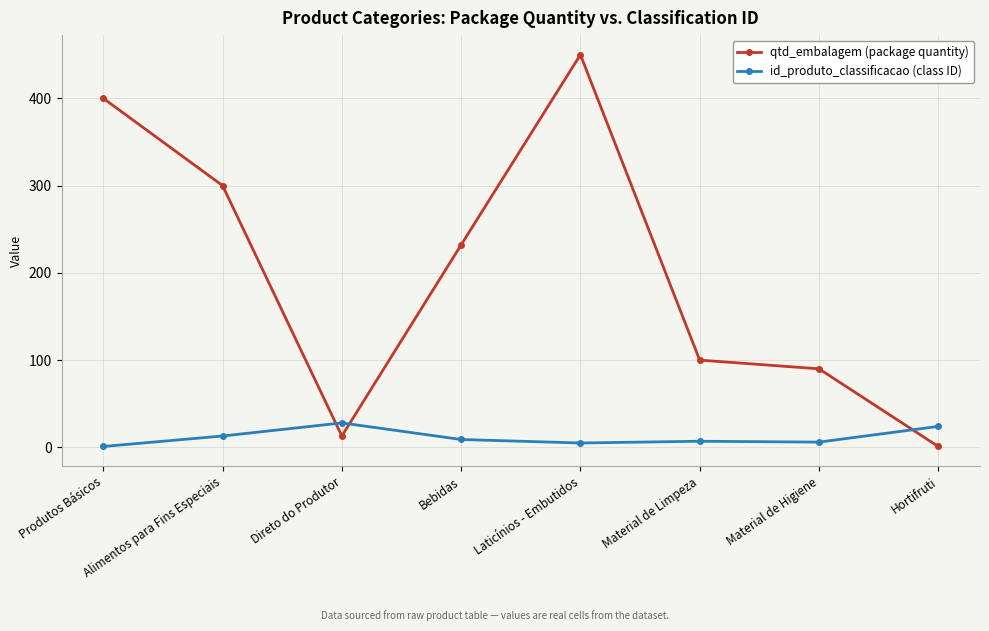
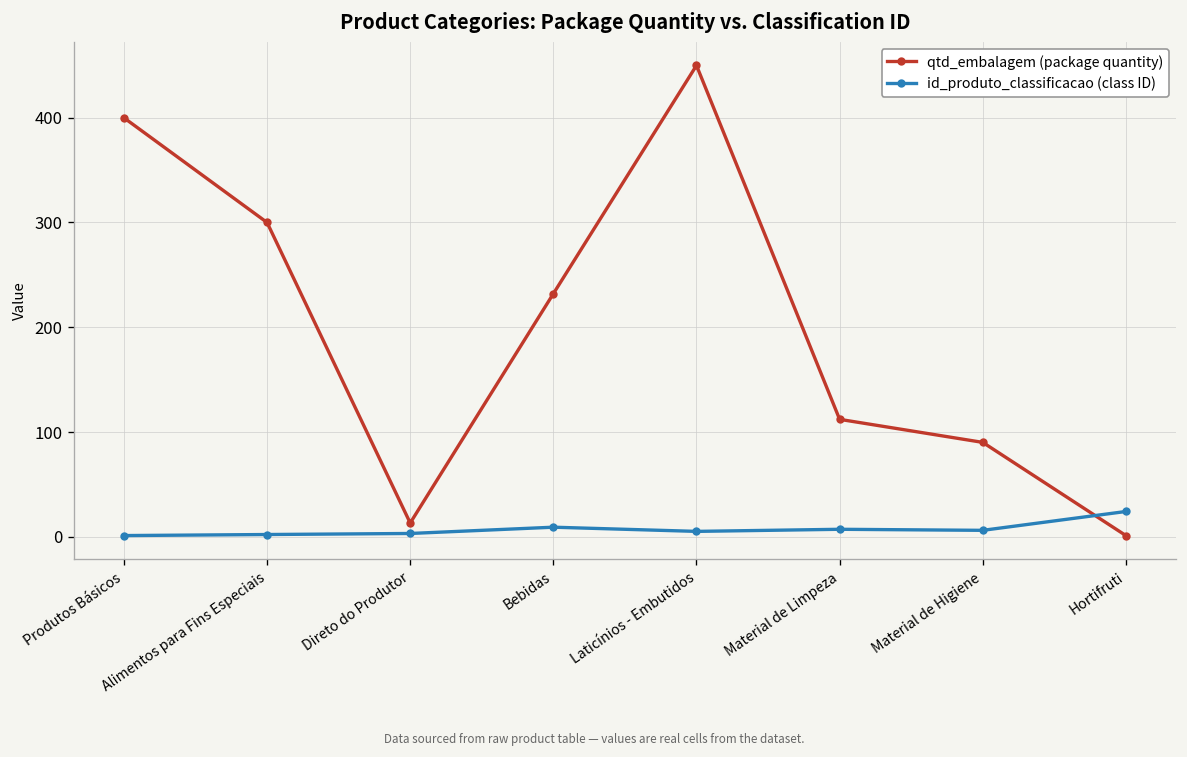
  {
    "qtd_embalagem (package quantity)": {
      "Produtos Básicos": 400,
      "Alimentos para Fins Especiais": 300,
      "Direto do Produtor": 10,
      "Bebidas": 230,
      "Laticínios - Embutidos": 450,
-     "Material de Limpeza": 100,
+     "Material de Limpeza": 110,
      "Material de Higiene": 90,
      "Hortifruti": 0
    },
    "id_produto_classificacao (class ID)": {
      "Produtos Básicos": 0,
-     "Alimentos para Fins Especiais": 10,
-     "Direto do Produtor": 30,
+     "Alimentos para Fins Especiais": 0,
+     "Direto do Produtor": 0,
      "Bebidas": 10,
      "Laticínios - Embutidos": 10,
      "Material de Limpeza": 10,
      "Material de Higiene": 10,
      "Hortifruti": 20
    }
  }
